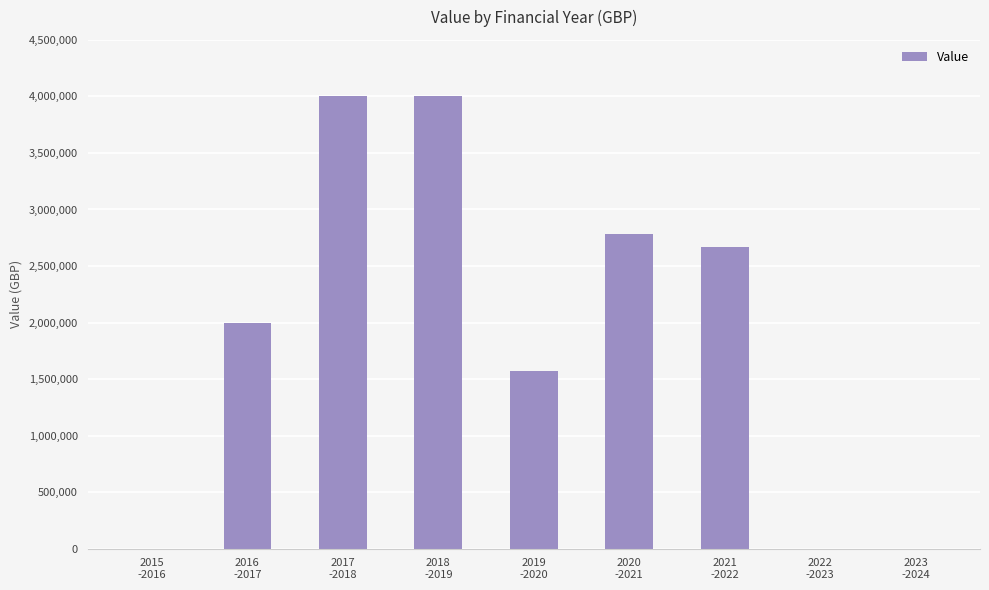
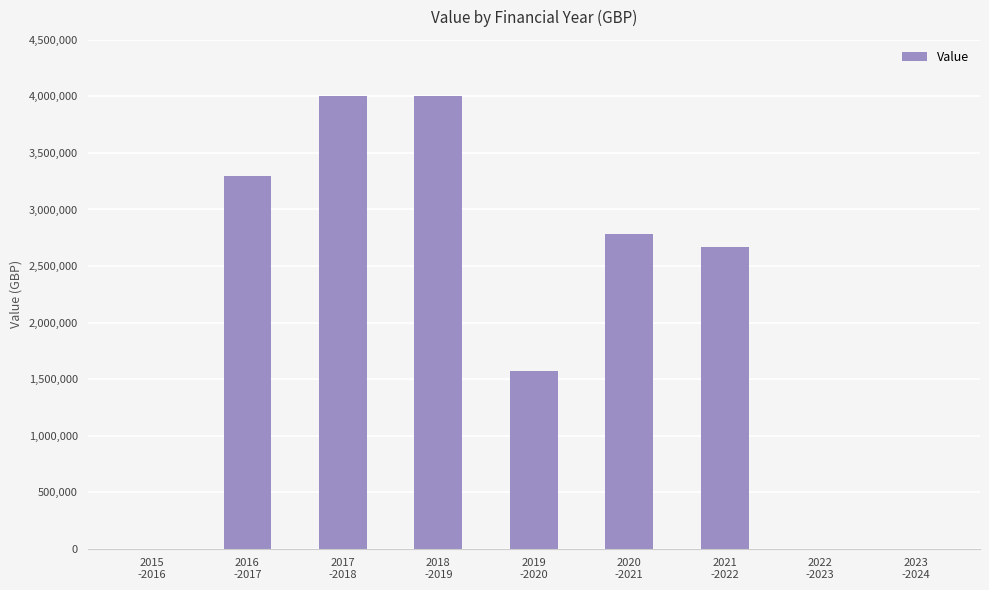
  {
    "2015 -2016": "0",
-   "2016 -2017": "2,000,000",
+   "2016 -2017": "3,290,000",
    "2017 -2018": "4,000,000",
    "2018 -2019": "4,000,000",
    "2019 -2020": "1,570,000",
    "2020 -2021": "2,780,000",
    "2021 -2022": "2,670,000",
    "2022 -2023": "0",
    "2023 -2024": "0"
  }
